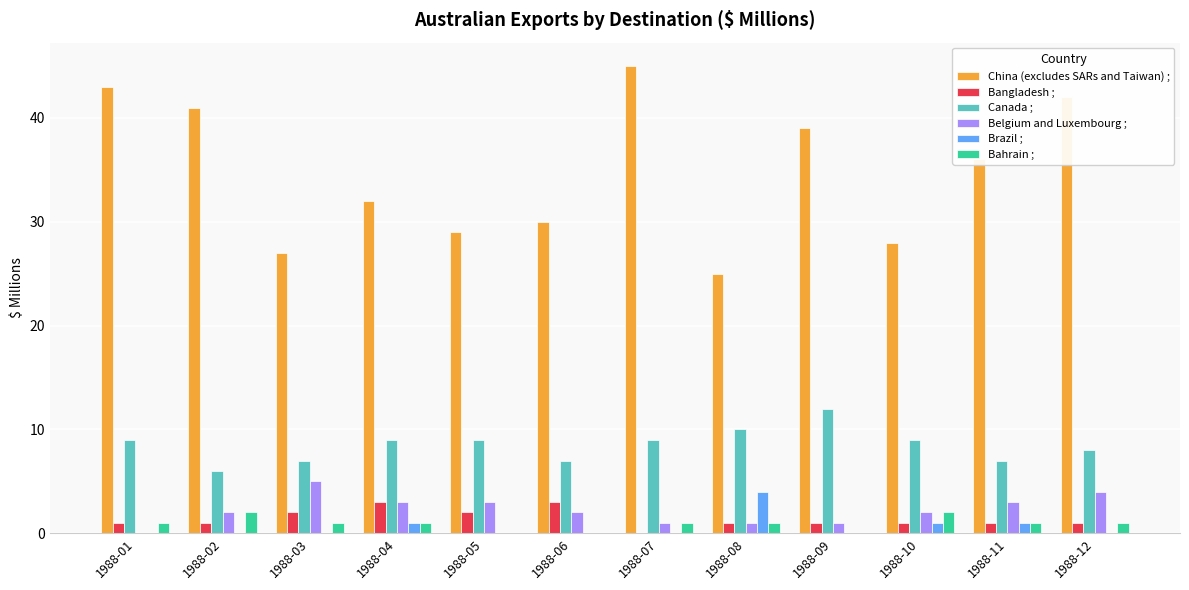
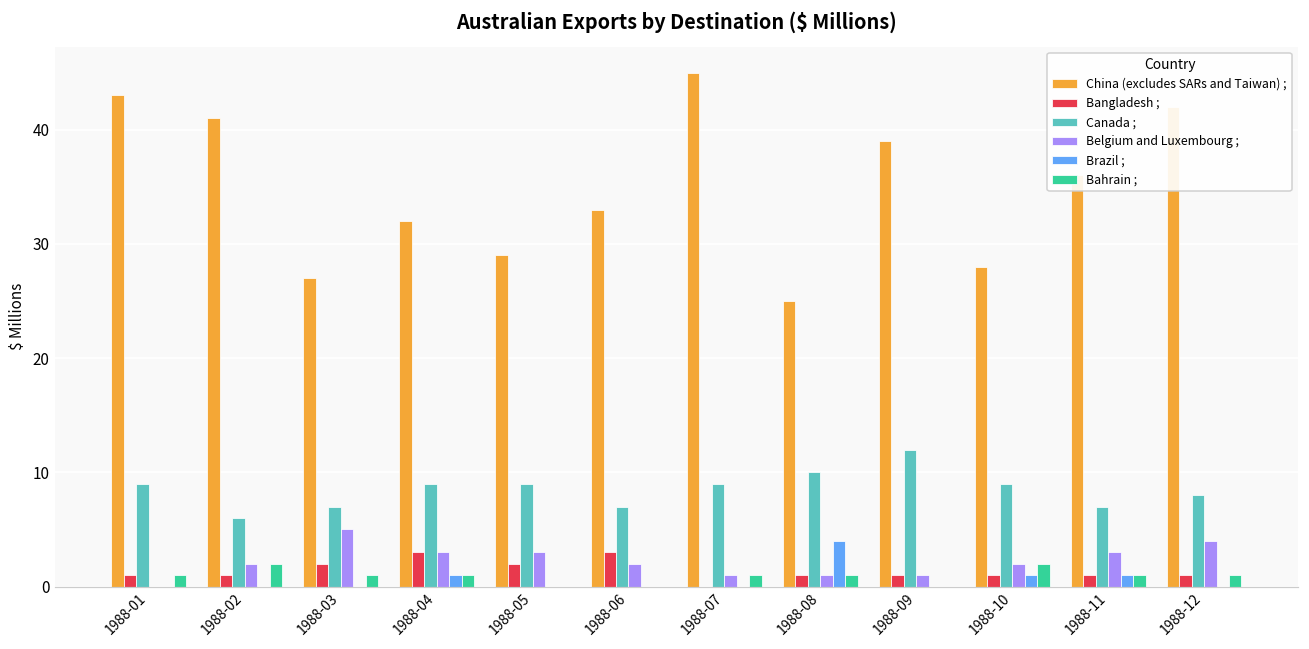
  {
    "China (excludes SARs and Taiwan) ;": {
      "1988-01": 43,
      "1988-02": 41,
      "1988-03": 27,
      "1988-04": 32,
      "1988-05": 29,
-     "1988-06": 30,
+     "1988-06": 33,
      "1988-07": 45,
      "1988-08": 25,
      "1988-09": 39,
      "1988-10": 28
    },
    "Bangladesh ;": {
      "1988-01": 1,
      "1988-02": 1,
      "1988-03": 2,
      "1988-04": 3,
      "1988-05": 2,
      "1988-06": 3,
      "1988-07": 0,
      "1988-08": 1,
      "1988-09": 1,
      "1988-10": 1,
      "1988-11": 1,
      "1988-12": 1
    },
    "Belgium and Luxembourg ;": {
      "1988-01": 0,
      "1988-02": 2,
      "1988-03": 5,
      "1988-04": 3,
      "1988-05": 3,
      "1988-06": 2,
      "1988-07": 1,
      "1988-08": 1,
      "1988-09": 1,
      "1988-10": 2,
      "1988-11": 3,
      "1988-12": 4
    },
    "Brazil ;": {
      "1988-01": 0,
      "1988-02": 0,
      "1988-03": 0,
      "1988-04": 1,
      "1988-05": 0,
      "1988-06": 0,
      "1988-07": 0,
      "1988-08": 4,
      "1988-09": 0,
      "1988-10": 1,
      "1988-11": 1,
      "1988-12": 0
    }
  }
